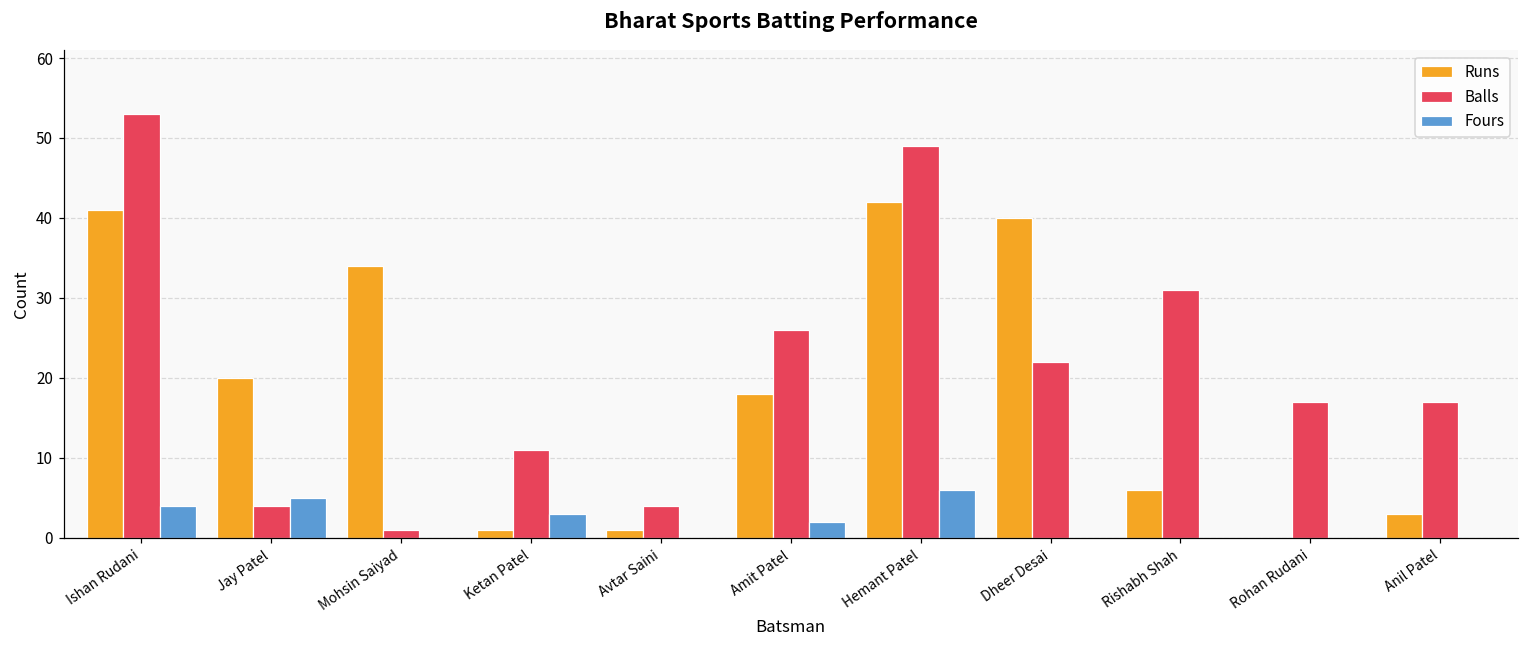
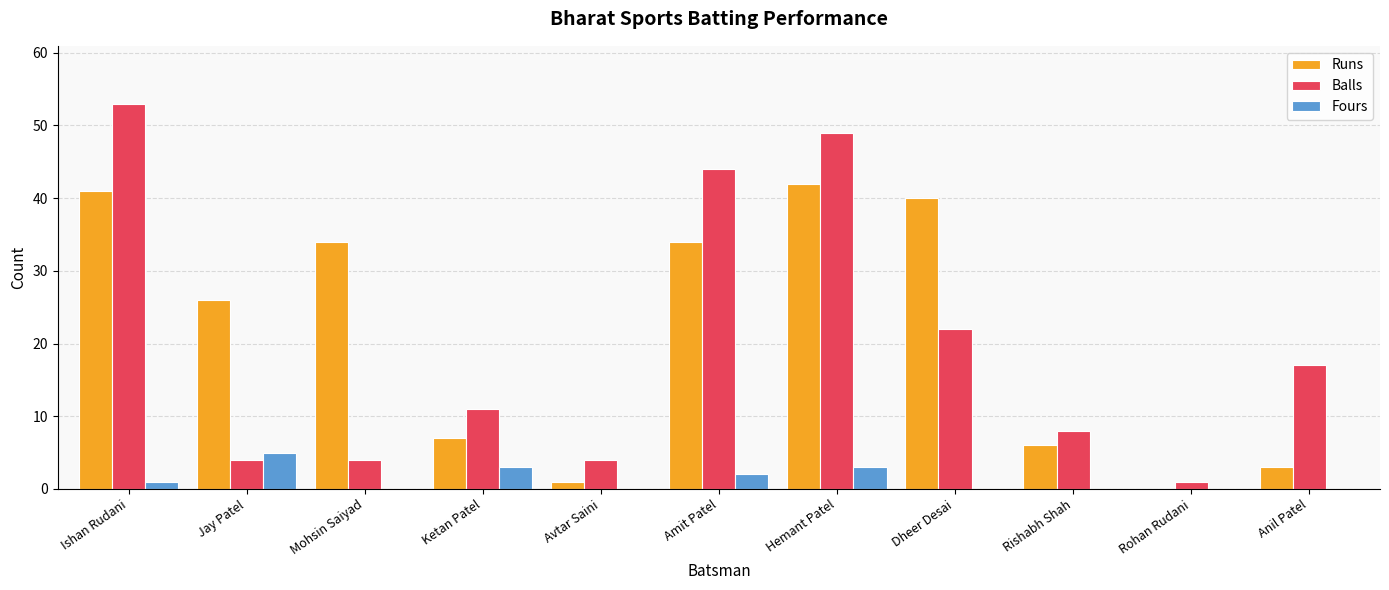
  {
    "Runs": {
      "Ishan Rudani": 41,
-     "Jay Patel": 20,
+     "Jay Patel": 26,
      "Mohsin Saiyad": 34,
-     "Ketan Patel": 1,
+     "Ketan Patel": 7,
      "Avtar Saini": 1,
-     "Amit Patel": 18,
+     "Amit Patel": 34,
      "Hemant Patel": 42,
      "Dheer Desai": 40,
      "Rishabh Shah": 6,
      "Rohan Rudani": 0,
      "Anil Patel": 3
    },
    "Balls": {
      "Ishan Rudani": 53,
      "Jay Patel": 4,
-     "Mohsin Saiyad": 1,
+     "Mohsin Saiyad": 4,
      "Ketan Patel": 11,
      "Avtar Saini": 4,
-     "Amit Patel": 26,
+     "Amit Patel": 44,
      "Hemant Patel": 49,
      "Dheer Desai": 22,
-     "Rishabh Shah": 31,
-     "Rohan Rudani": 17,
+     "Rishabh Shah": 8,
+     "Rohan Rudani": 1,
      "Anil Patel": 17
    },
    "Fours": {
-     "Ishan Rudani": 4,
+     "Ishan Rudani": 1,
      "Jay Patel": 5,
      "Mohsin Saiyad": 0,
      "Ketan Patel": 3,
      "Avtar Saini": 0,
      "Amit Patel": 2,
-     "Hemant Patel": 6,
+     "Hemant Patel": 3,
      "Dheer Desai": 0,
      "Rishabh Shah": 0,
      "Rohan Rudani": 0,
      "Anil Patel": 0
    }
  }
